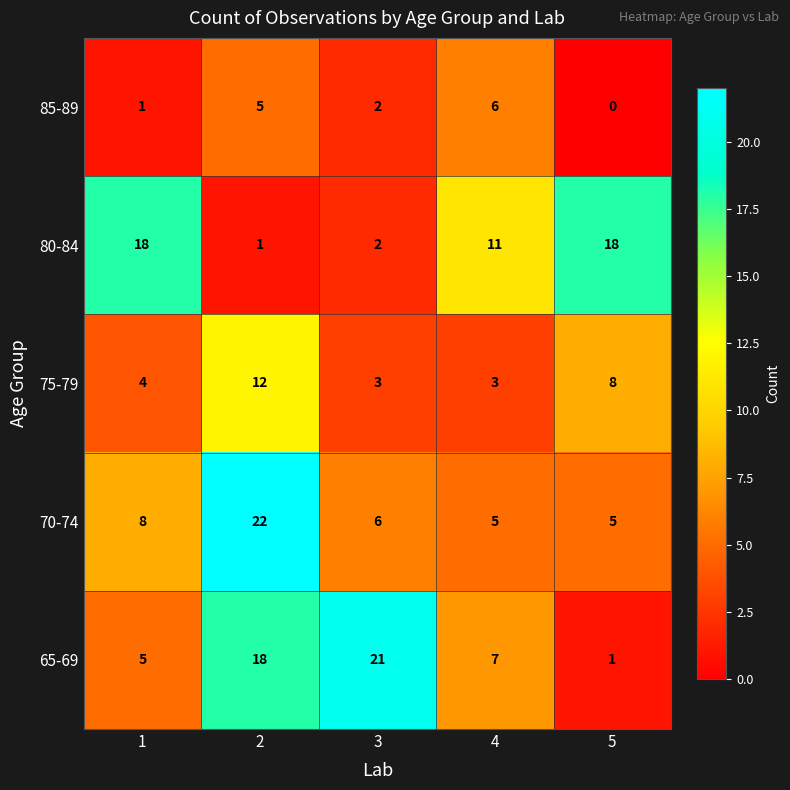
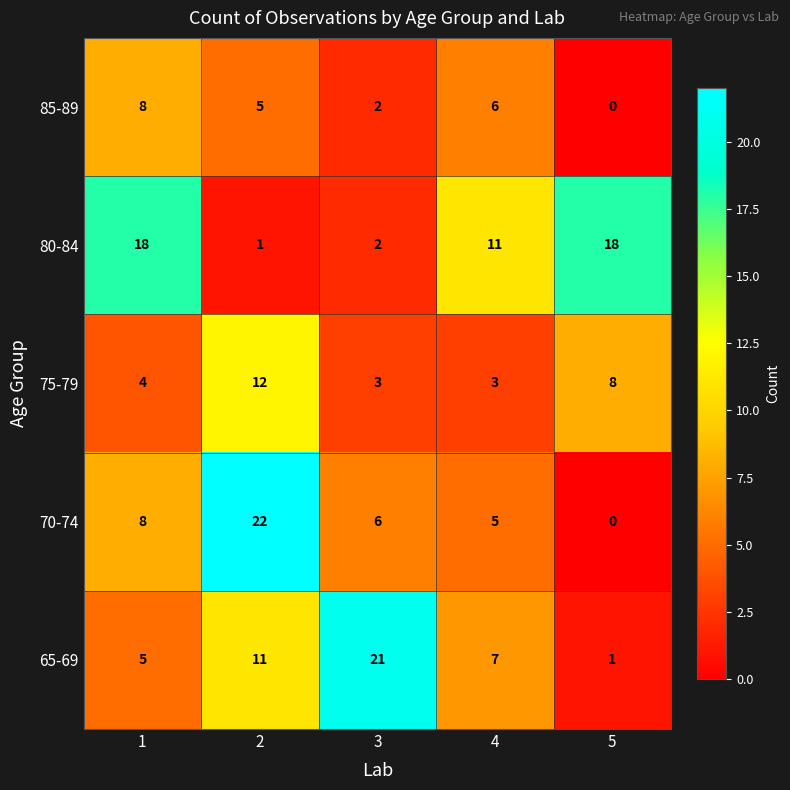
  {
    "85-89": {
-     "1": 1,
+     "1": 8,
      "2": 5,
      "3": 2,
      "4": 6,
      "5": 0
    },
    "80-84": {
      "1": 18,
      "2": 1,
      "3": 2,
      "4": 11,
      "5": 18
    },
    "75-79": {
      "1": 4,
      "2": 12,
      "3": 3,
      "4": 3,
      "5": 8
    },
    "70-74": {
      "1": 8,
      "2": 22,
      "3": 6,
      "4": 5,
-     "5": 5
+     "5": 0
    },
    "65-69": {
      "1": 5,
-     "2": 18,
+     "2": 11,
      "3": 21,
      "4": 7,
      "5": 1
    }
  }
